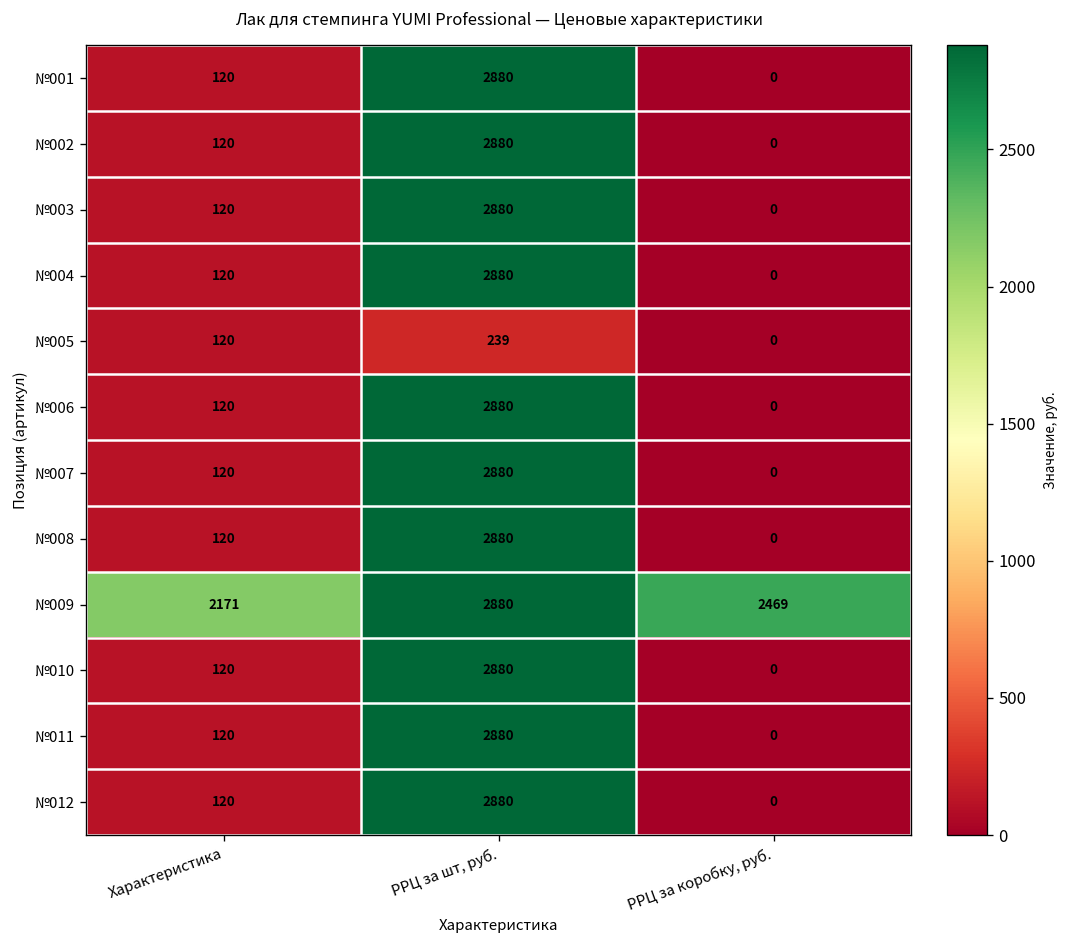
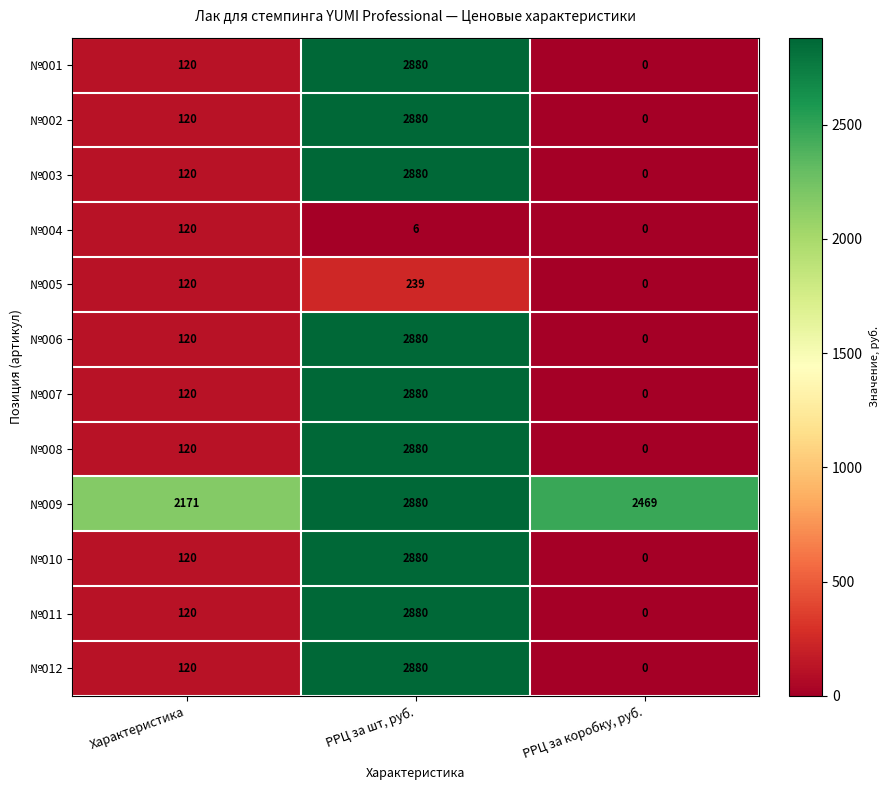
  {
    "№001": {
      "Характеристика": 120,
      "РРЦ за шт, руб.": 2880,
      "РРЦ за коробку, руб.": 0
    },
    "№002": {
      "Характеристика": 120,
      "РРЦ за шт, руб.": 2880,
      "РРЦ за коробку, руб.": 0
    },
    "№003": {
      "Характеристика": 120,
      "РРЦ за шт, руб.": 2880,
      "РРЦ за коробку, руб.": 0
    },
    "№004": {
      "Характеристика": 120,
-     "РРЦ за шт, руб.": 2880,
+     "РРЦ за шт, руб.": 6,
      "РРЦ за коробку, руб.": 0
    },
    "№005": {
      "Характеристика": 120,
      "РРЦ за шт, руб.": 239,
      "РРЦ за коробку, руб.": 0
    },
    "№006": {
      "Характеристика": 120,
      "РРЦ за шт, руб.": 2880,
      "РРЦ за коробку, руб.": 0
    },
    "№007": {
      "Характеристика": 120,
      "РРЦ за шт, руб.": 2880,
      "РРЦ за коробку, руб.": 0
    },
    "№008": {
      "Характеристика": 120,
      "РРЦ за шт, руб.": 2880,
      "РРЦ за коробку, руб.": 0
    },
    "№009": {
      "Характеристика": 2171,
      "РРЦ за шт, руб.": 2880,
      "РРЦ за коробку, руб.": 2469
    },
    "№010": {
      "Характеристика": 120,
      "РРЦ за шт, руб.": 2880,
      "РРЦ за коробку, руб.": 0
    },
    "№011": {
      "Характеристика": 120,
      "РРЦ за шт, руб.": 2880,
      "РРЦ за коробку, руб.": 0
    },
    "№012": {
      "Характеристика": 120,
      "РРЦ за шт, руб.": 2880,
      "РРЦ за коробку, руб.": 0
    }
  }
